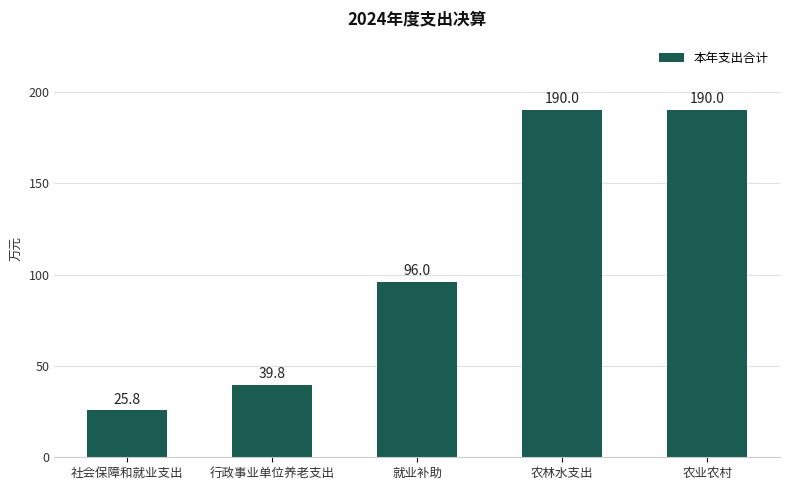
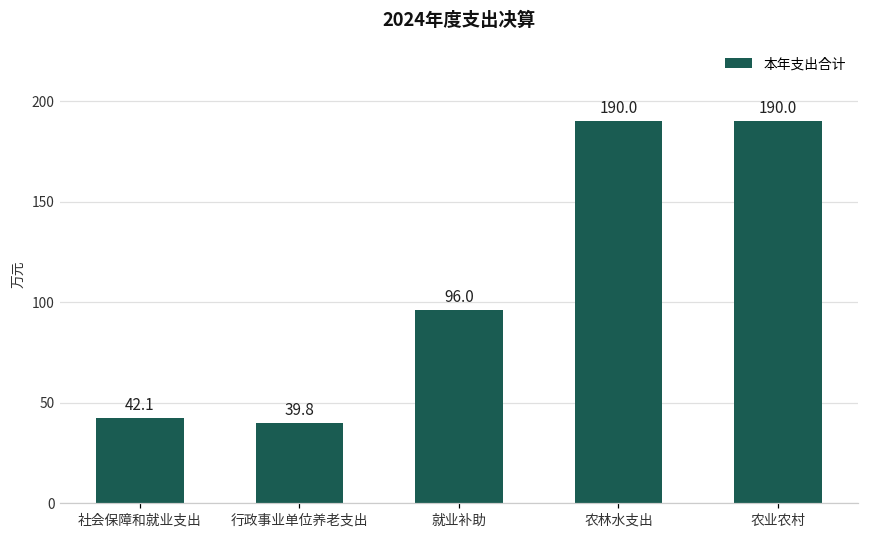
  {
-   "社会保障和就业支出": 25.8,
+   "社会保障和就业支出": 42.1,
    "行政事业单位养老支出": 39.8,
    "就业补助": 96.0,
    "农林水支出": 190.0,
    "农业农村": 190.0
  }
